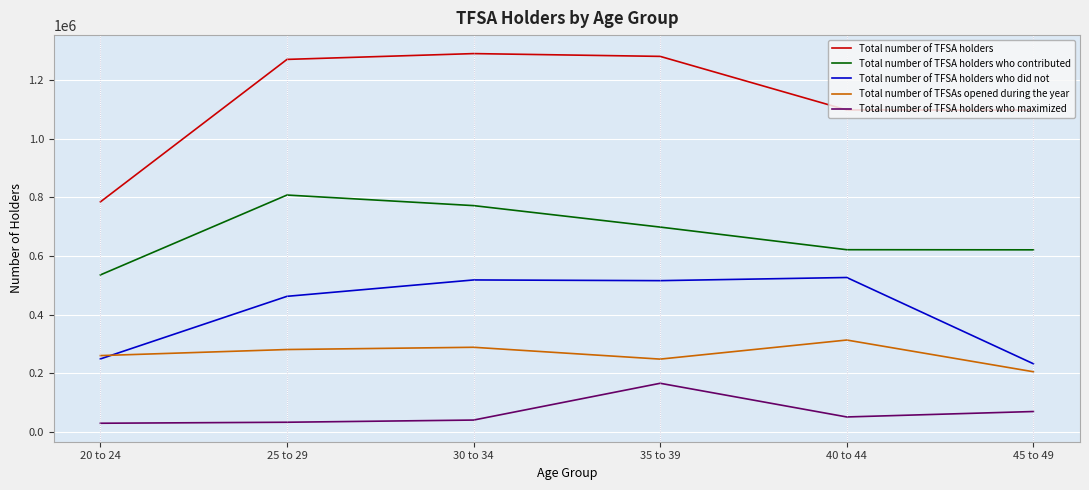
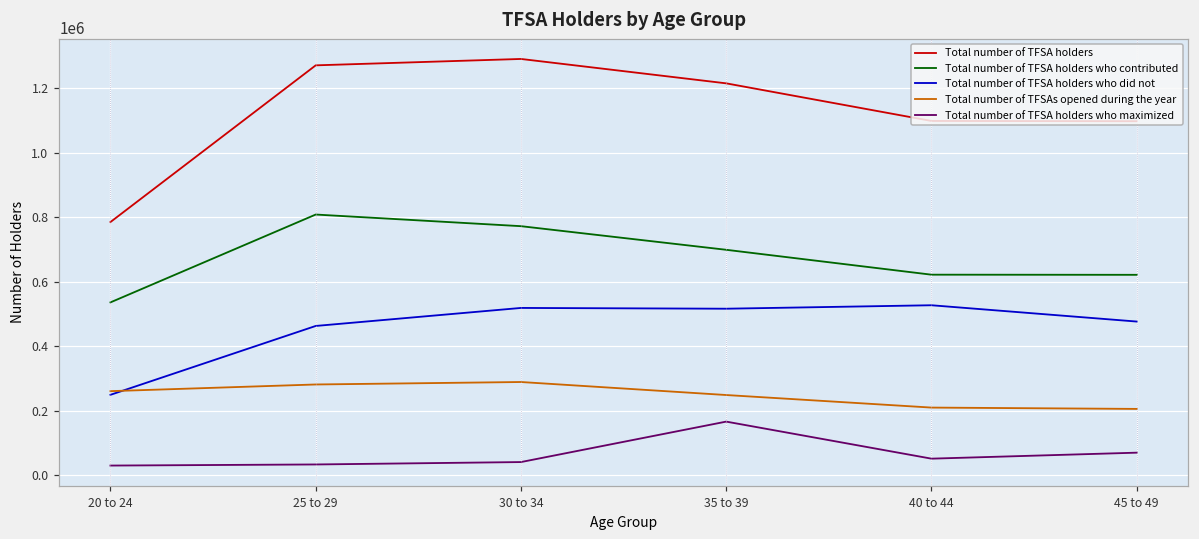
  {
    "Total number of TFSA holders": {
      "20 to 24": 780000,
      "25 to 29": 1270000,
      "30 to 34": 1290000,
-     "35 to 39": 1280000
+     "35 to 39": 1210000
    },
    "Total number of TFSA holders who contributed": {
      "20 to 24": 540000,
      "25 to 29": 810000,
      "30 to 34": 770000,
      "35 to 39": 700000,
      "40 to 44": 620000,
      "45 to 49": 620000
    },
    "Total number of TFSA holders who did not": {
      "20 to 24": 250000,
      "25 to 29": 460000,
      "30 to 34": 520000,
      "35 to 39": 520000,
      "40 to 44": 530000,
-     "45 to 49": 230000
+     "45 to 49": 480000
    },
    "Total number of TFSAs opened during the year": {
      "20 to 24": 260000,
      "25 to 29": 280000,
      "30 to 34": 290000,
      "35 to 39": 250000,
-     "40 to 44": 310000,
+     "40 to 44": 210000,
      "45 to 49": 210000
    },
    "Total number of TFSA holders who maximized": {
      "20 to 24": 30000,
      "25 to 29": 30000,
      "30 to 34": 40000,
      "35 to 39": 170000,
      "40 to 44": 50000,
      "45 to 49": 70000
    }
  }
